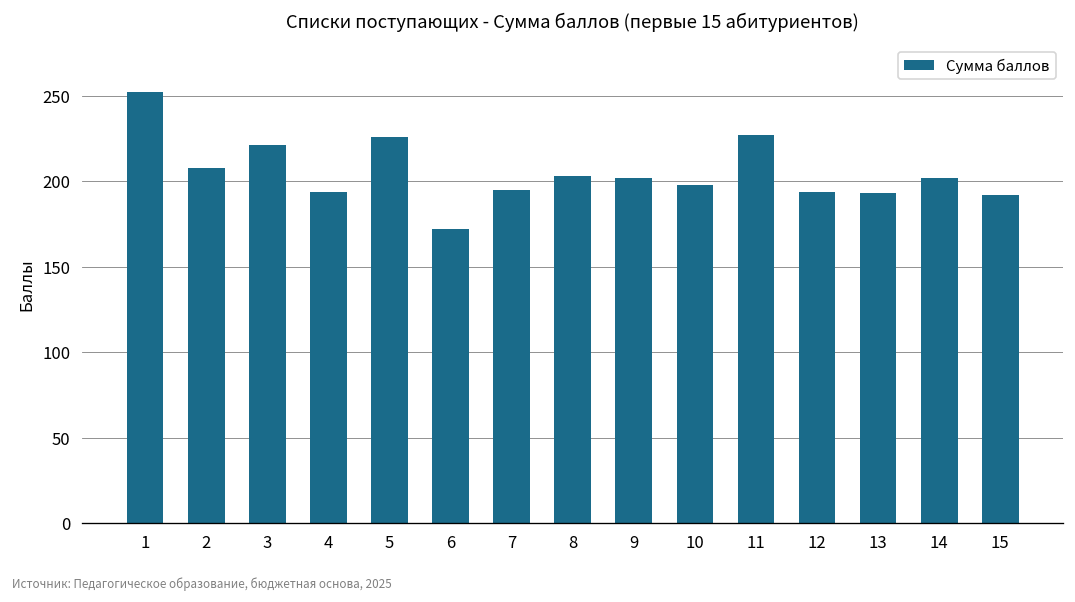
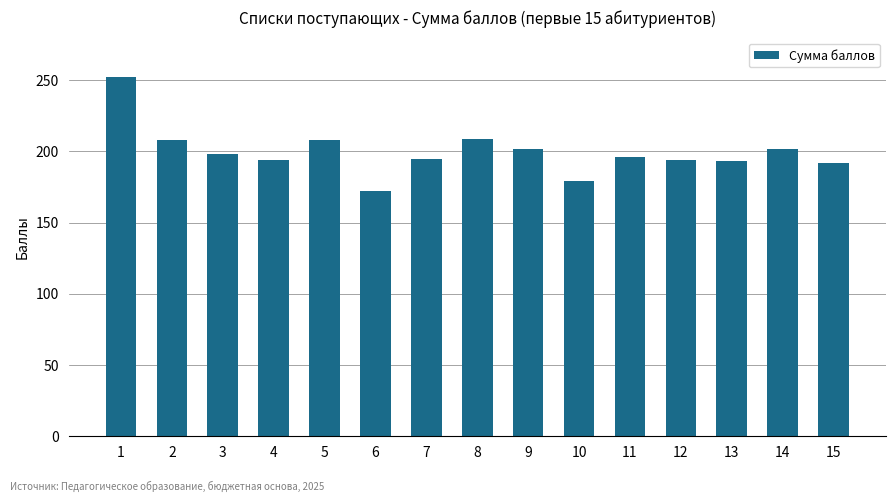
  {
    "1": 252,
    "2": 208,
-   "3": 221,
+   "3": 198,
    "4": 194,
-   "5": 226,
+   "5": 208,
    "6": 172,
    "7": 195,
-   "8": 203,
+   "8": 209,
    "9": 202,
-   "10": 198,
-   "11": 227,
+   "10": 179,
+   "11": 196,
    "12": 194,
    "13": 193,
    "14": 202,
    "15": 192
  }
